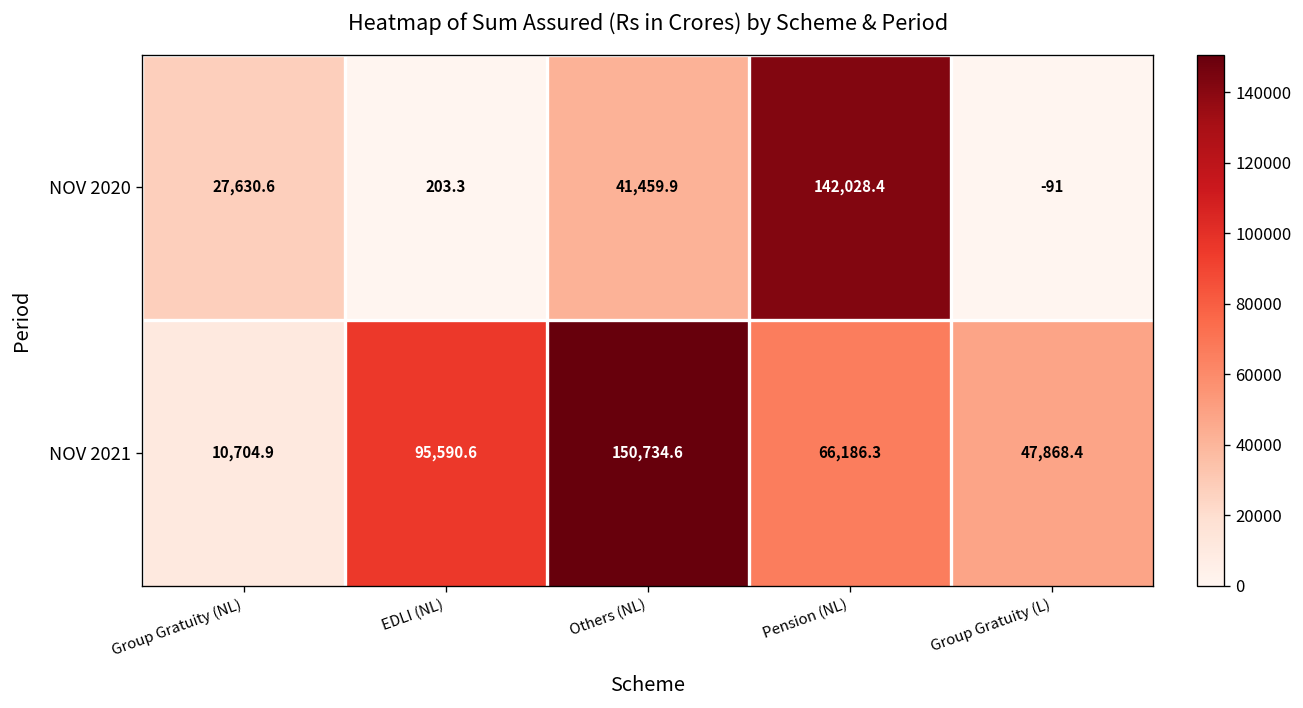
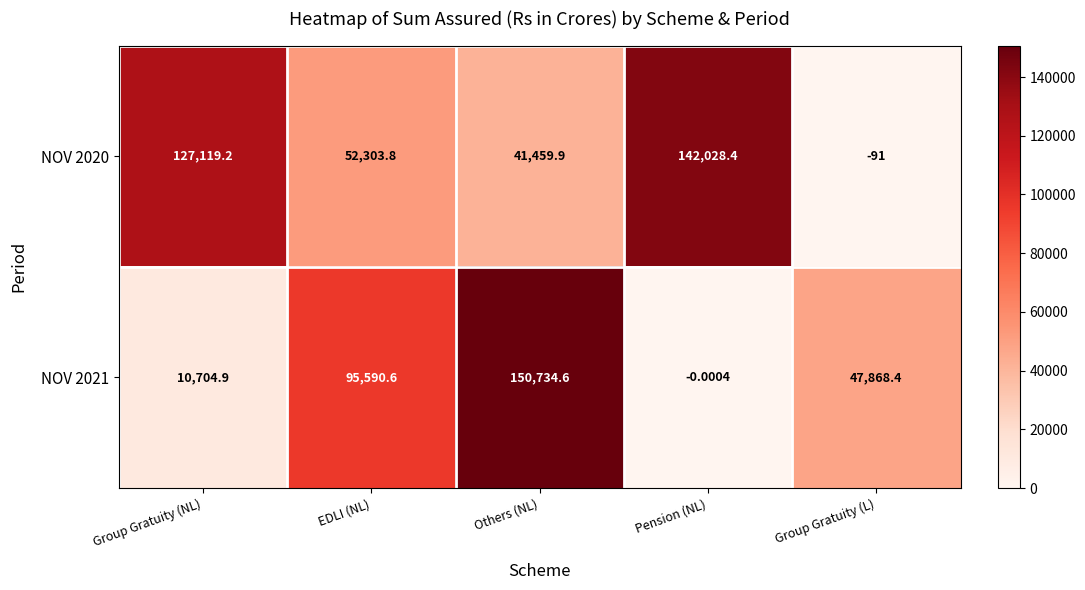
  {
    "NOV 2020": {
-     "Group Gratuity (NL)": "27,630.6",
-     "EDLI (NL)": "203.3",
+     "Group Gratuity (NL)": "127,119.2",
+     "EDLI (NL)": "52,303.8",
      "Others (NL)": "41,459.9",
      "Pension (NL)": "142,028.4",
      "Group Gratuity (L)": "-91"
    },
    "NOV 2021": {
      "Group Gratuity (NL)": "10,704.9",
      "EDLI (NL)": "95,590.6",
      "Others (NL)": "150,734.6",
-     "Pension (NL)": "66,186.3",
+     "Pension (NL)": "-0.0004",
      "Group Gratuity (L)": "47,868.4"
    }
  }
